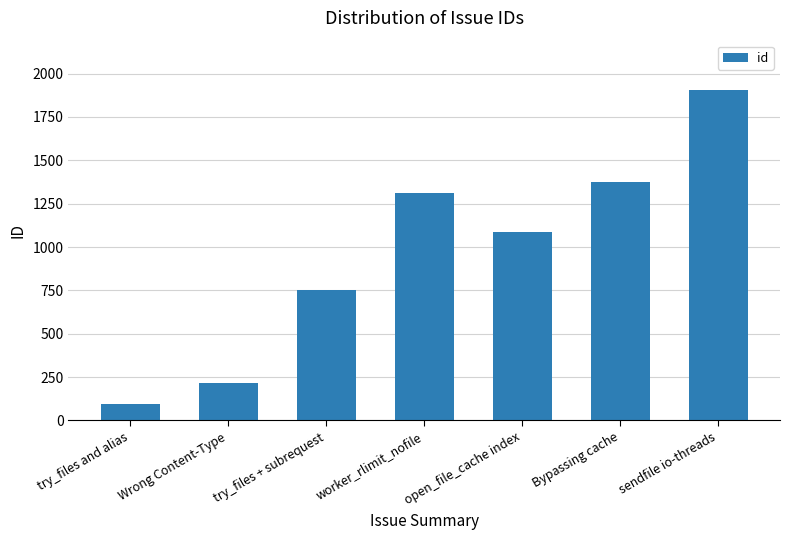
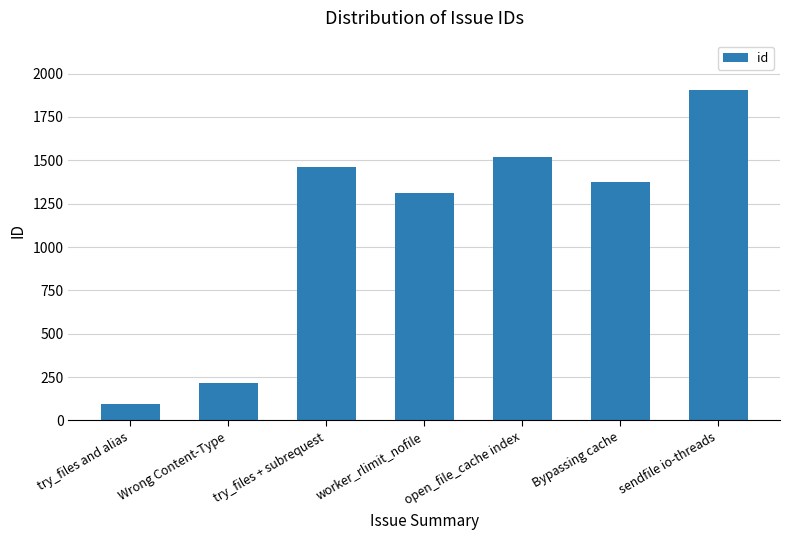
  {
    "try_files and alias": 100,
    "Wrong Content-Type": 220,
-   "try_files + subrequest": 750,
+   "try_files + subrequest": 1460,
    "worker_rlimit_nofile": 1310,
-   "open_file_cache index": 1090,
+   "open_file_cache index": 1520,
    "Bypassing cache": 1370,
    "sendfile io-threads": 1900
  }
